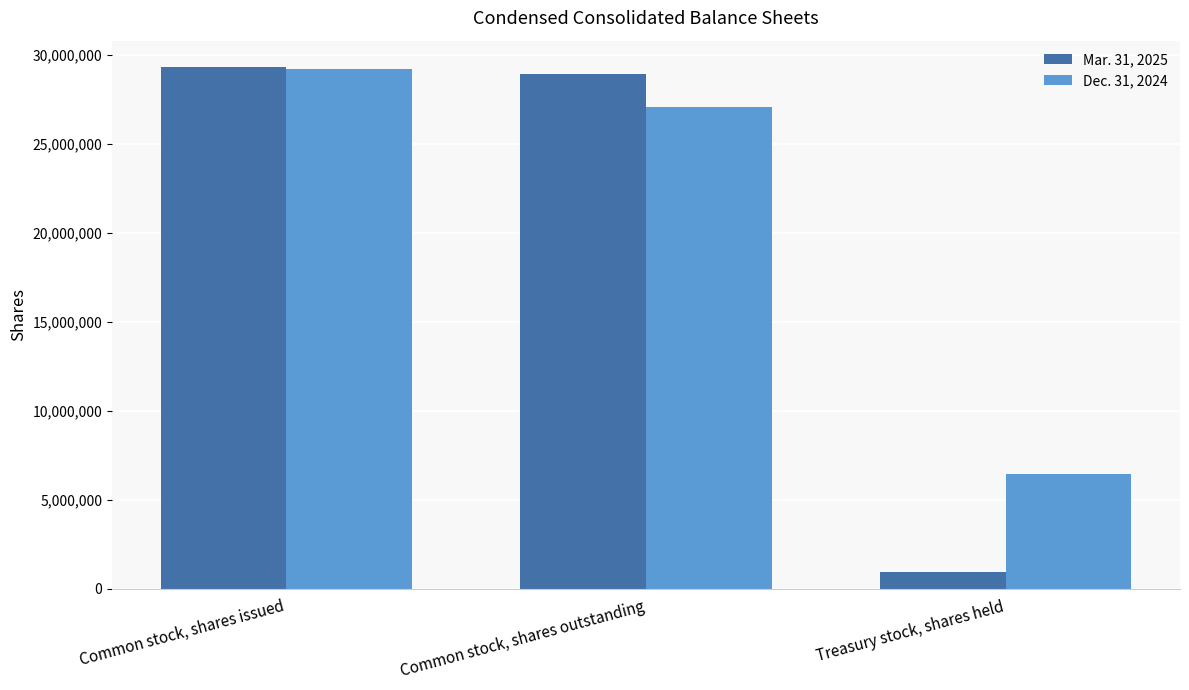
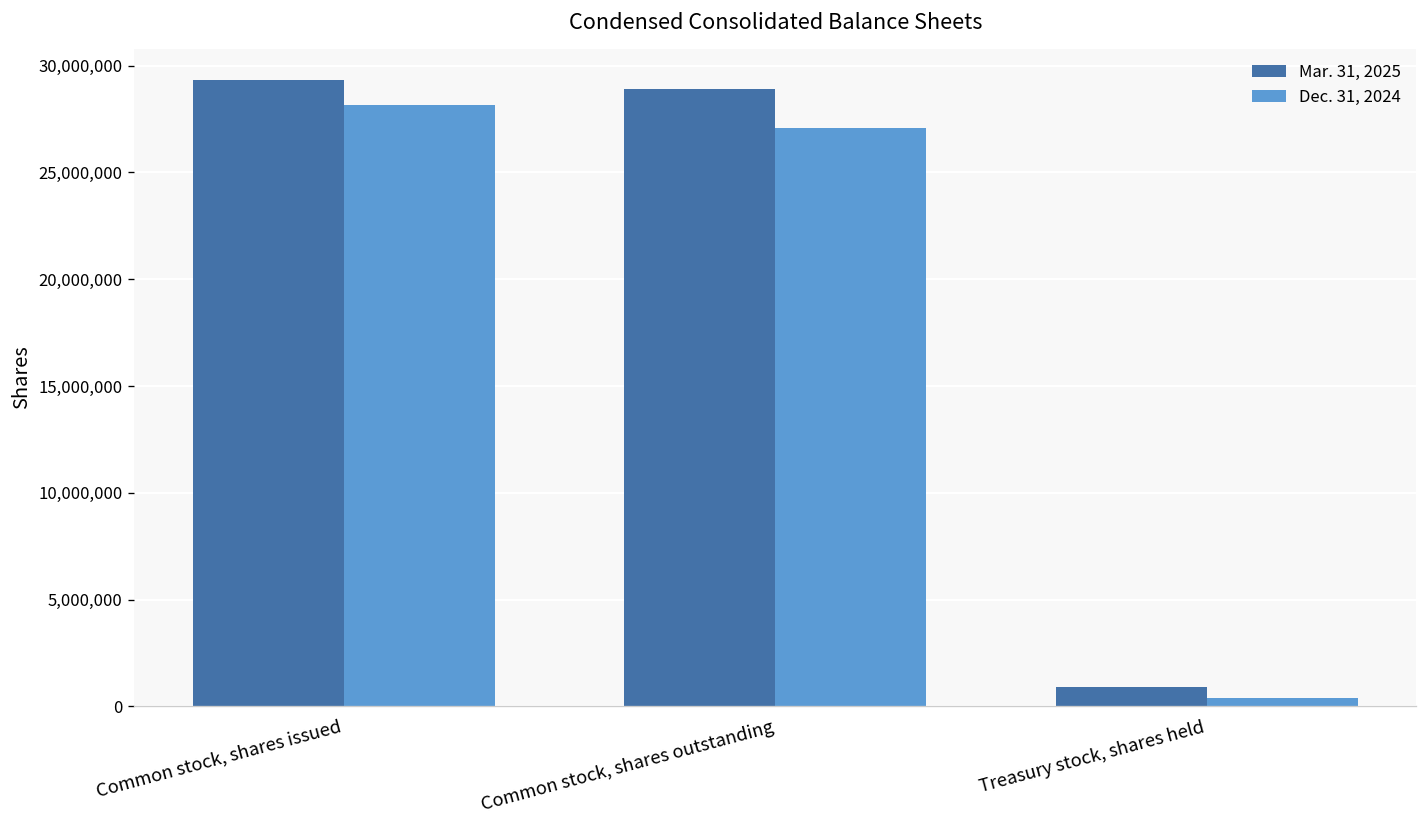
  {
    "Mar. 31, 2025": {
      "Common stock, shares issued": "29,300,000",
      "Common stock, shares outstanding": "28,900,000",
      "Treasury stock, shares held": "900,000"
    },
    "Dec. 31, 2024": {
-     "Common stock, shares issued": "29,200,000",
+     "Common stock, shares issued": "28,100,000",
      "Common stock, shares outstanding": "27,100,000",
-     "Treasury stock, shares held": "6,400,000"
+     "Treasury stock, shares held": "400,000"
    }
  }
